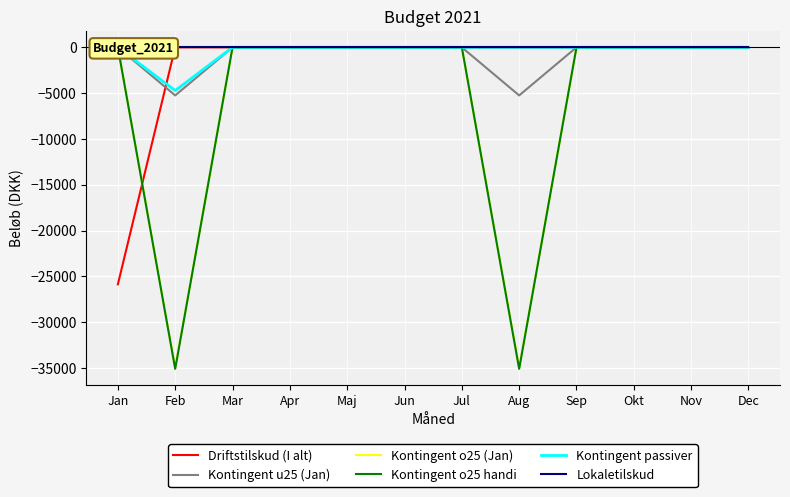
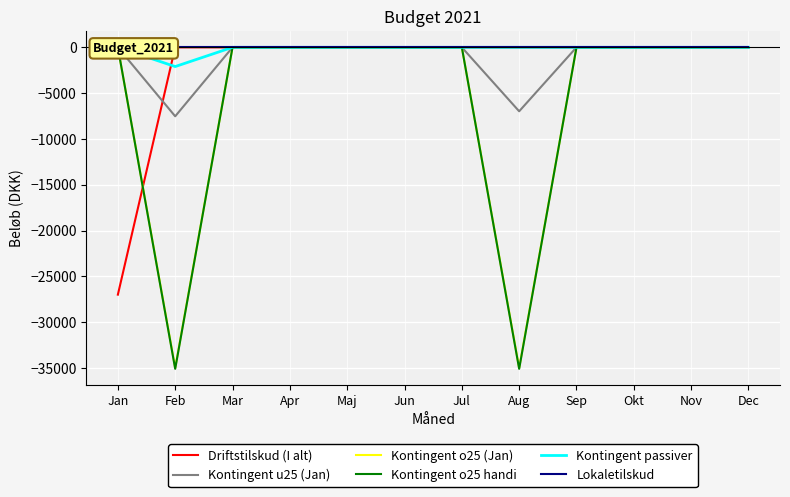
  {
    "Driftstilskud (I alt)": {
-     "Jan": -26000
+     "Jan": -27000
    },
    "Kontingent u25 (Jan)": {
-     "Feb": -5000,
-     "Aug": -5000
+     "Feb": -8000,
+     "Aug": -7000
    },
    "Kontingent passiver": {
-     "Feb": -5000
+     "Feb": -2000
    }
  }
